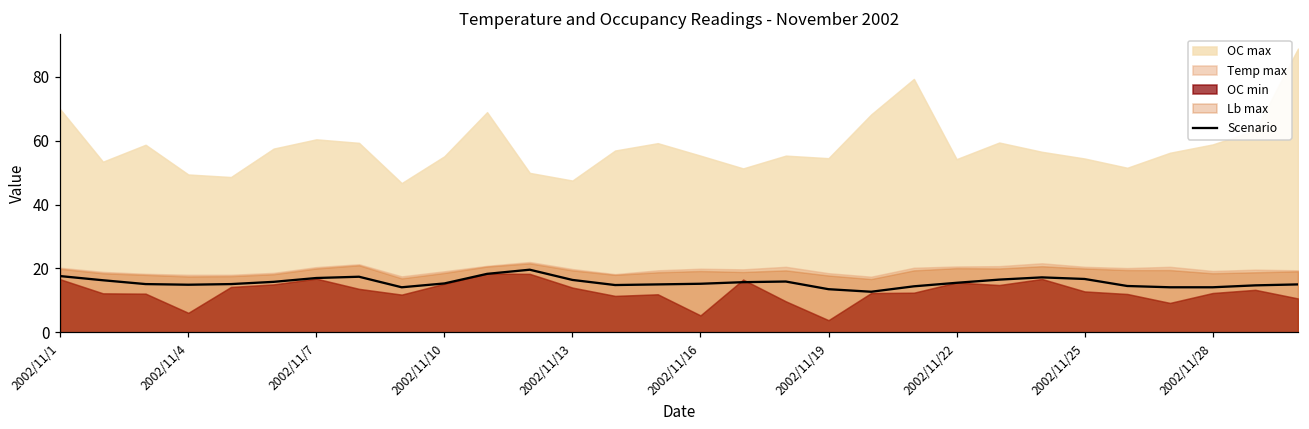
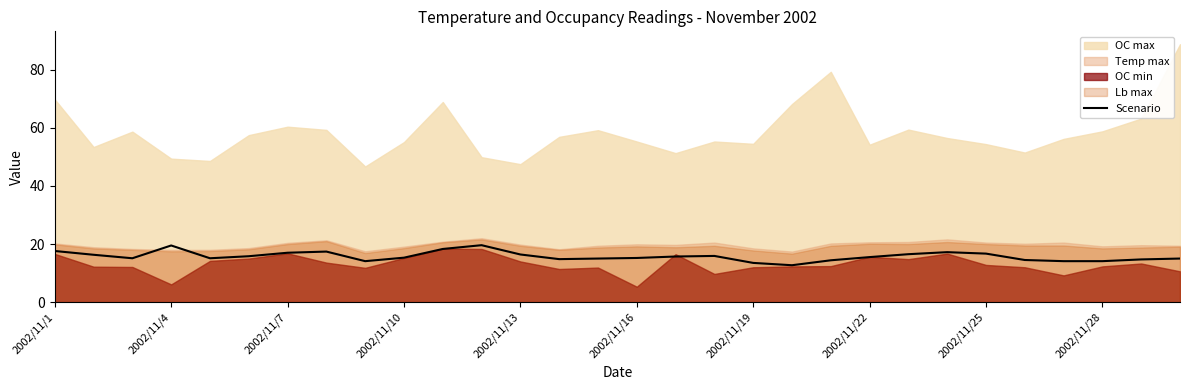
  {
    "Scenario": {
      "2002/11/1": 18,
-     "2002/11/4": 15,
+     "2002/11/4": 20,
      "2002/11/13": 16,
      "2002/11/16": 15,
      "2002/11/19": 14,
      "2002/11/25": 17,
      "2002/11/28": 14
    },
    "OC min": {
      "2002/11/1": 17,
      "2002/11/4": 6,
      "2002/11/13": 14,
      "2002/11/16": 5,
-     "2002/11/19": 4,
+     "2002/11/19": 12,
      "2002/11/25": 13,
      "2002/11/28": 12
    }
  }
